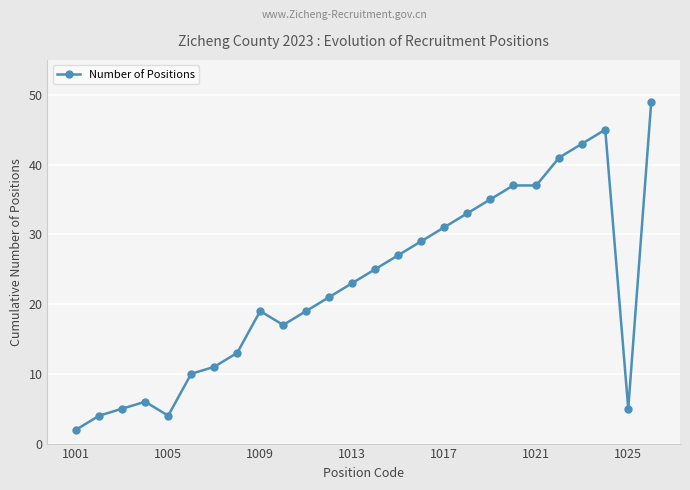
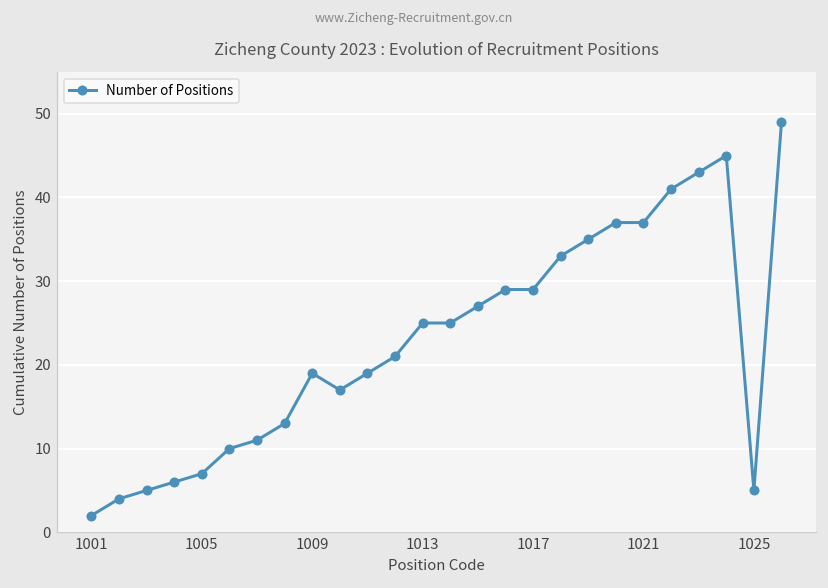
  {
    "1001": 2,
-   "1005": 4,
+   "1005": 7,
    "1009": 19,
-   "1013": 23,
-   "1017": 31,
+   "1013": 25,
+   "1017": 29,
    "1021": 37,
    "1025": 5
  }
